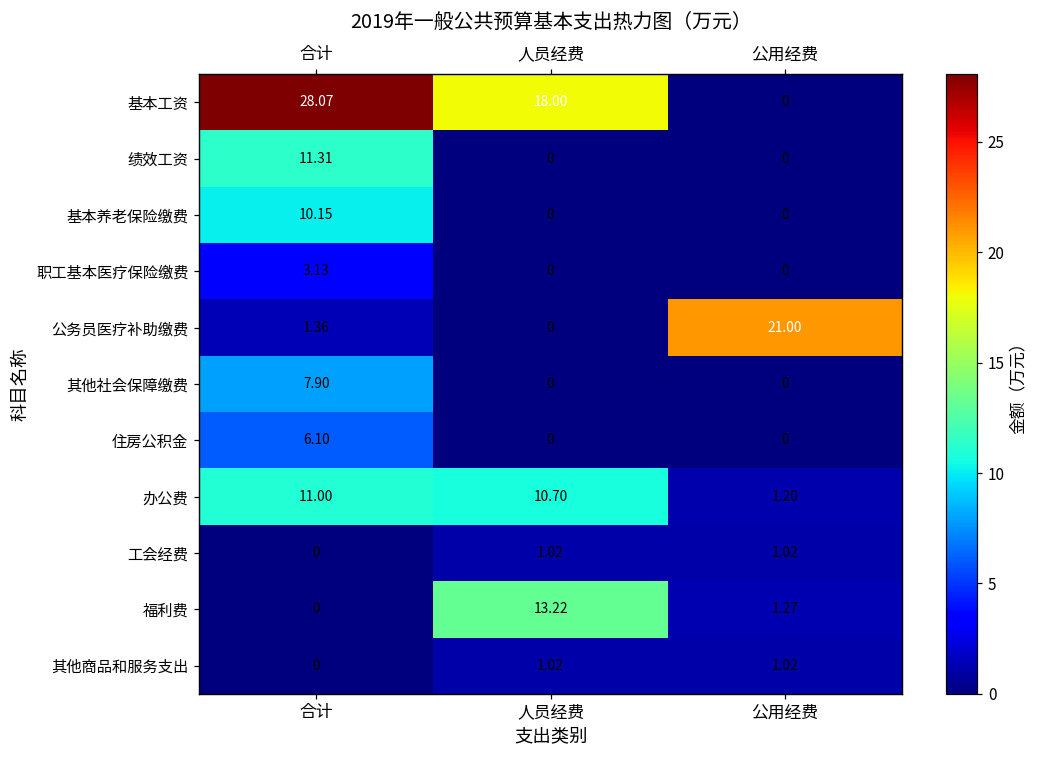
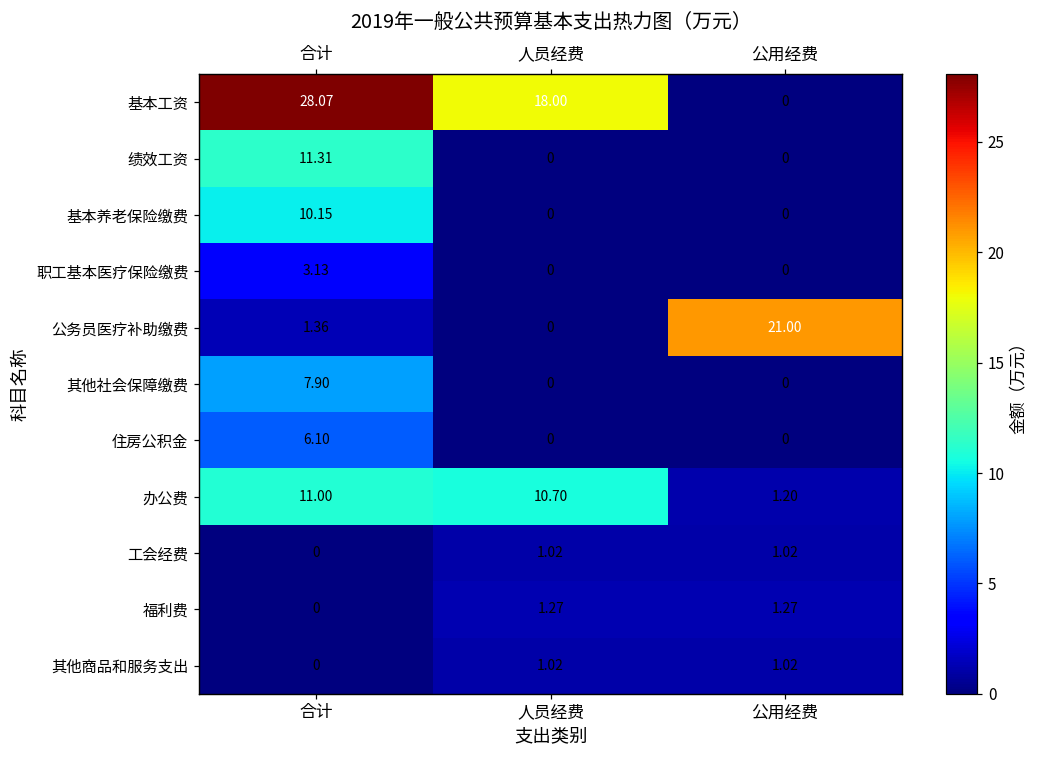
  {
    "基本工资": {
      "合计": 28.07,
      "人员经费": 18.00,
      "公用经费": 0
    },
    "绩效工资": {
      "合计": 11.31,
      "人员经费": 0,
      "公用经费": 0
    },
    "基本养老保险缴费": {
      "合计": 10.15,
      "人员经费": 0,
      "公用经费": 0
    },
    "职工基本医疗保险缴费": {
      "合计": 3.13,
      "人员经费": 0,
      "公用经费": 0
    },
    "公务员医疗补助缴费": {
      "合计": 1.36,
      "人员经费": 0,
      "公用经费": 21.00
    },
    "其他社会保障缴费": {
      "合计": 7.90,
      "人员经费": 0,
      "公用经费": 0
    },
    "住房公积金": {
      "合计": 6.10,
      "人员经费": 0,
      "公用经费": 0
    },
    "办公费": {
      "合计": 11.00,
      "人员经费": 10.70,
      "公用经费": 1.20
    },
    "工会经费": {
      "合计": 0,
      "人员经费": 1.02,
      "公用经费": 1.02
    },
    "福利费": {
      "合计": 0,
-     "人员经费": 13.22,
+     "人员经费": 1.27,
      "公用经费": 1.27
    },
    "其他商品和服务支出": {
      "合计": 0,
      "人员经费": 1.02,
      "公用经费": 1.02
    }
  }
